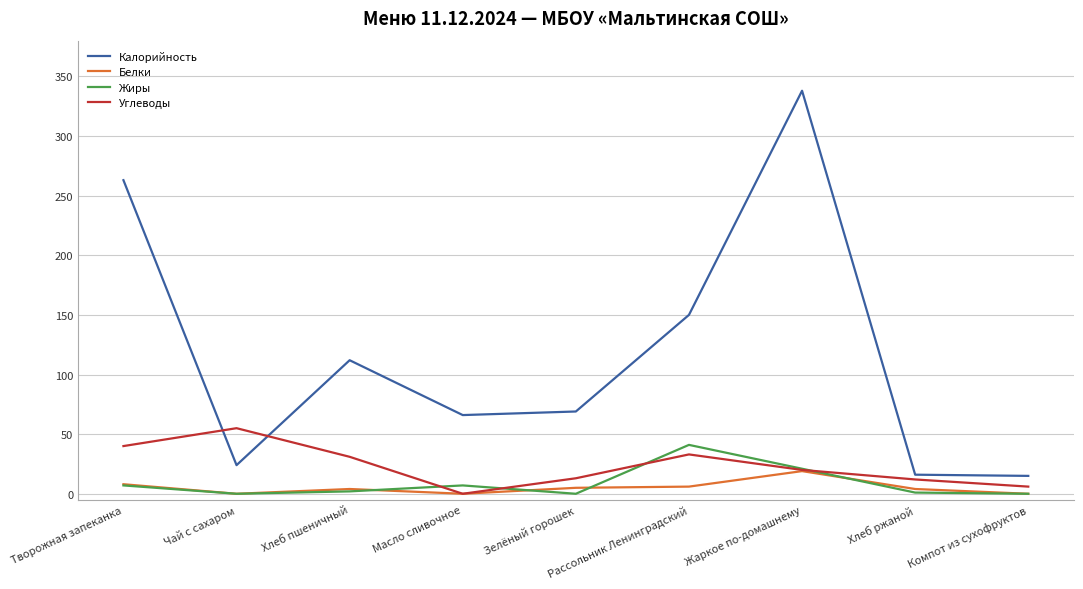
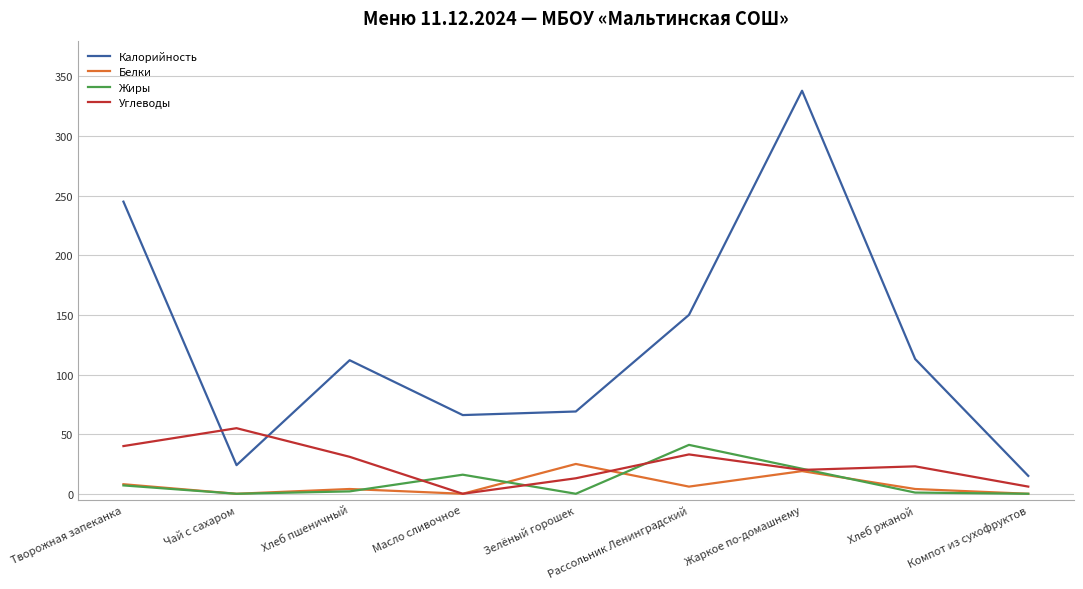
  {
    "Калорийность": {
-     "Творожная запеканка": 263,
+     "Творожная запеканка": 245,
      "Чай с сахаром": 24,
      "Хлеб пшеничный": 112,
      "Масло сливочное": 66,
      "Зелёный горошек": 69,
      "Рассольник Ленинградский": 150,
      "Жаркое по-домашнему": 338,
-     "Хлеб ржаной": 16,
+     "Хлеб ржаной": 113,
      "Компот из сухофруктов": 15
    },
    "Белки": {
-     "Зелёный горошек": 5,
+     "Зелёный горошек": 25,
      "Рассольник Ленинградский": 6,
      "Хлеб ржаной": 4
    },
    "Жиры": {
-     "Масло сливочное": 7,
+     "Масло сливочное": 16,
      "Зелёный горошек": 0,
      "Рассольник Ленинградский": 41,
      "Хлеб ржаной": 1
    },
    "Углеводы": {
      "Творожная запеканка": 40,
      "Чай с сахаром": 55,
      "Хлеб пшеничный": 31,
      "Зелёный горошек": 13,
      "Рассольник Ленинградский": 33,
-     "Хлеб ржаной": 12,
+     "Хлеб ржаной": 23,
      "Компот из сухофруктов": 6
    }
  }
